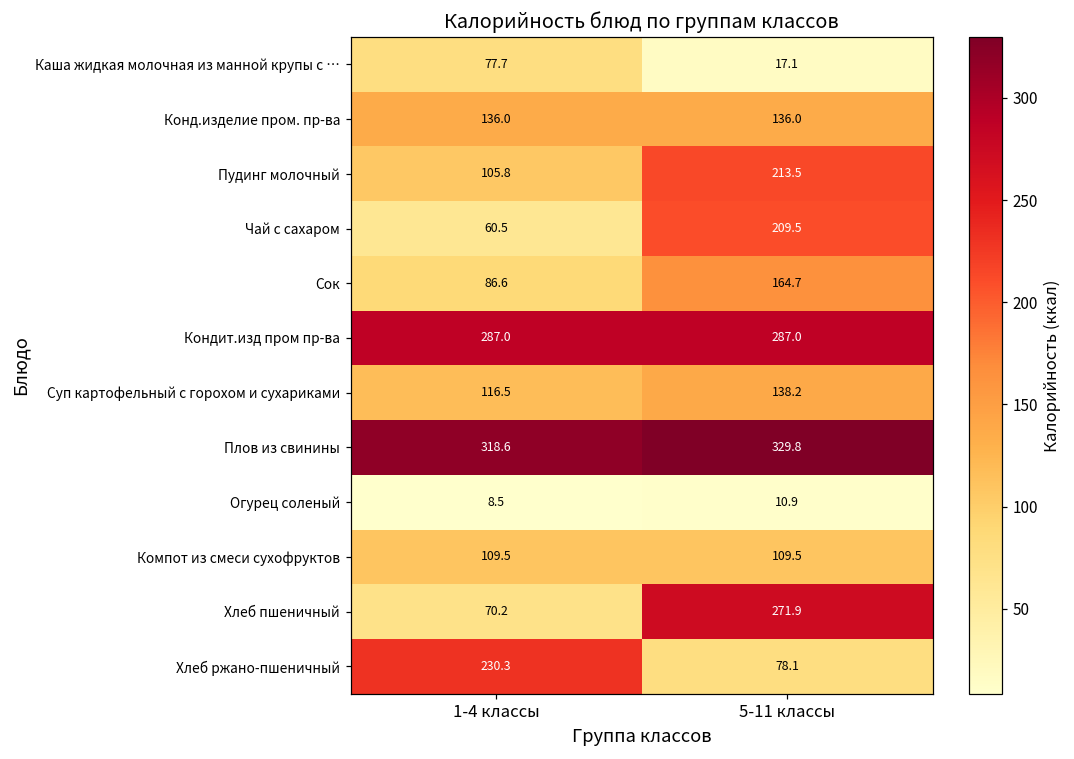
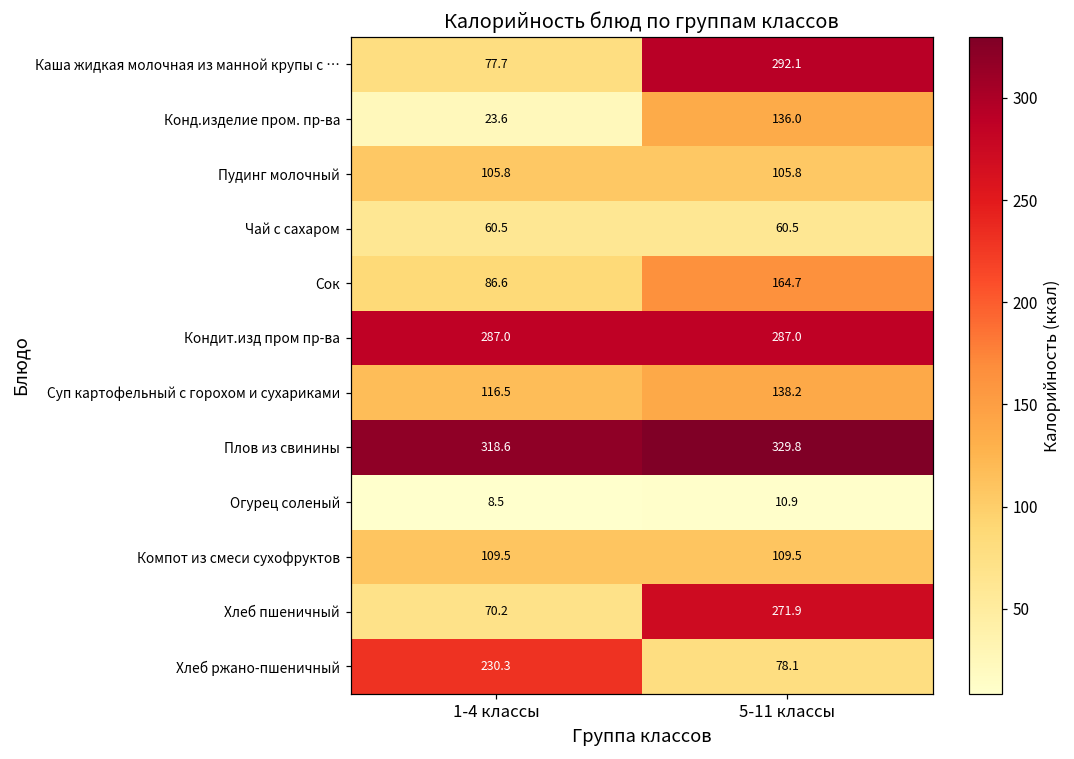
  {
    "Каша жидкая молочная из манной крупы с …": {
      "1-4 классы": 77.7,
-     "5-11 классы": 17.1
+     "5-11 классы": 292.1
    },
    "Конд.изделие пром. пр-ва": {
-     "1-4 классы": 136.0,
+     "1-4 классы": 23.6,
      "5-11 классы": 136.0
    },
    "Пудинг молочный": {
      "1-4 классы": 105.8,
-     "5-11 классы": 213.5
+     "5-11 классы": 105.8
    },
    "Чай с сахаром": {
      "1-4 классы": 60.5,
-     "5-11 классы": 209.5
+     "5-11 классы": 60.5
    },
    "Сок": {
      "1-4 классы": 86.6,
      "5-11 классы": 164.7
    },
    "Кондит.изд пром пр-ва": {
      "1-4 классы": 287.0,
      "5-11 классы": 287.0
    },
    "Суп картофельный с горохом и сухариками": {
      "1-4 классы": 116.5,
      "5-11 классы": 138.2
    },
    "Плов из свинины": {
      "1-4 классы": 318.6,
      "5-11 классы": 329.8
    },
    "Огурец соленый": {
      "1-4 классы": 8.5,
      "5-11 классы": 10.9
    },
    "Компот из смеси сухофруктов": {
      "1-4 классы": 109.5,
      "5-11 классы": 109.5
    },
    "Хлеб пшеничный": {
      "1-4 классы": 70.2,
      "5-11 классы": 271.9
    },
    "Хлеб ржано-пшеничный": {
      "1-4 классы": 230.3,
      "5-11 классы": 78.1
    }
  }
